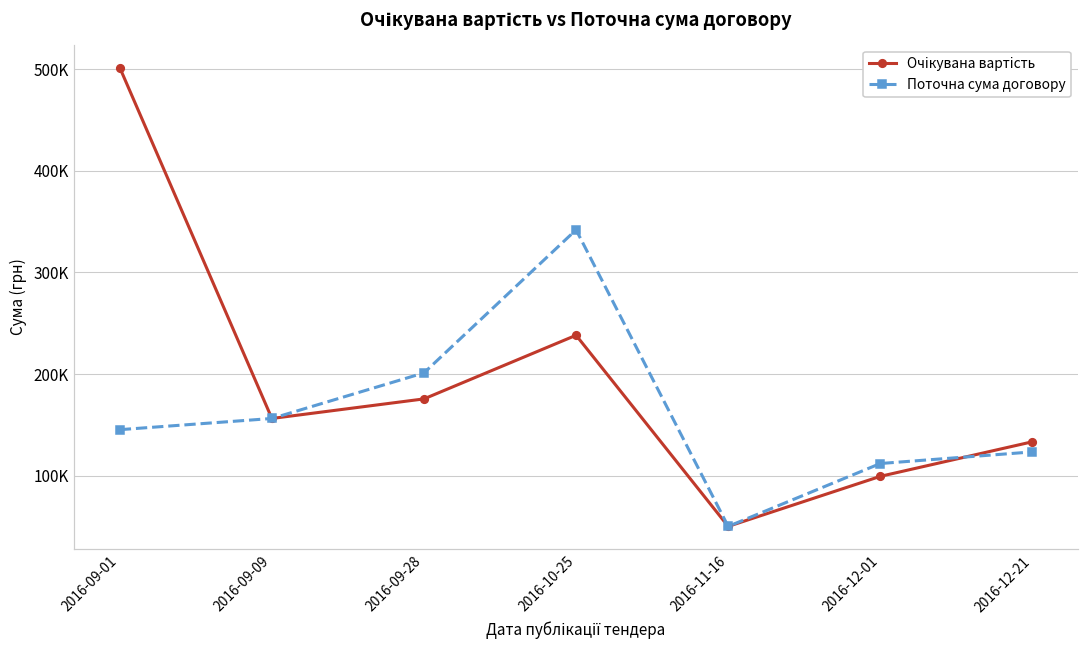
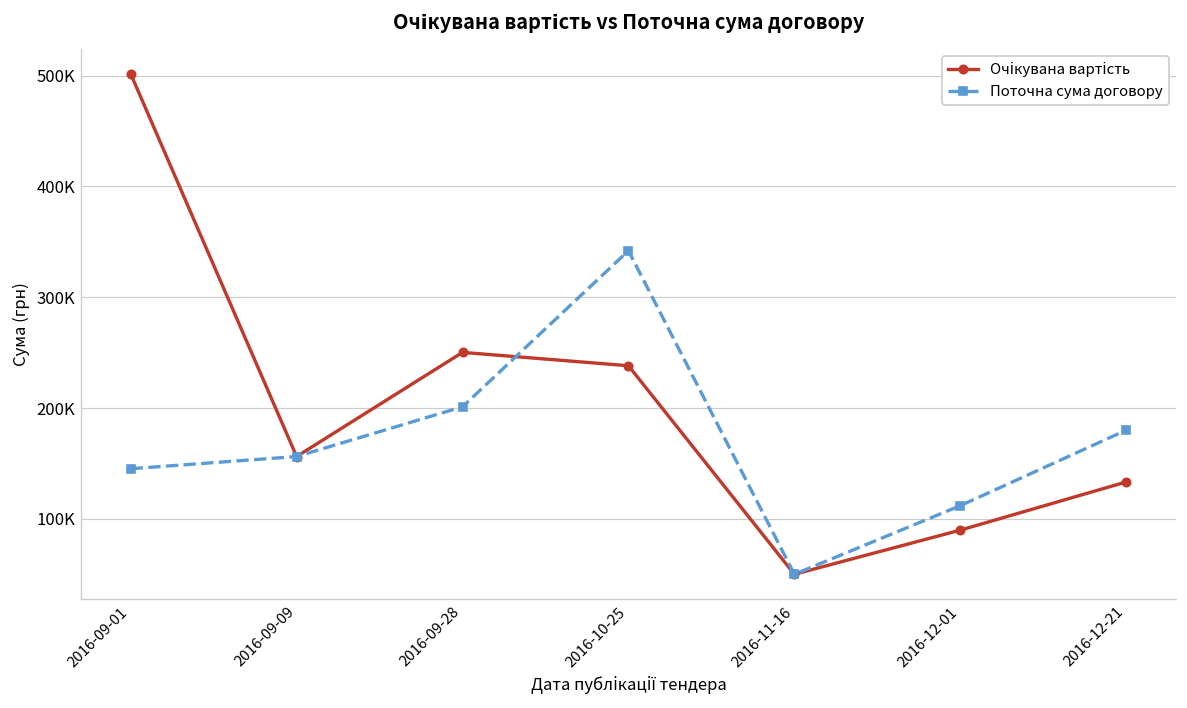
  {
    "Очікувана вартість": {
      "2016-09-01": 500000,
-     "2016-09-28": 180000,
+     "2016-09-28": 250000,
      "2016-10-25": 240000,
-     "2016-12-01": 100000,
+     "2016-12-01": 90000,
      "2016-12-21": 130000
    },
    "Поточна сума договору": {
      "2016-09-01": 150000,
      "2016-09-28": 200000,
      "2016-10-25": 340000,
      "2016-12-01": 110000,
-     "2016-12-21": 120000
+     "2016-12-21": 180000
    }
  }
